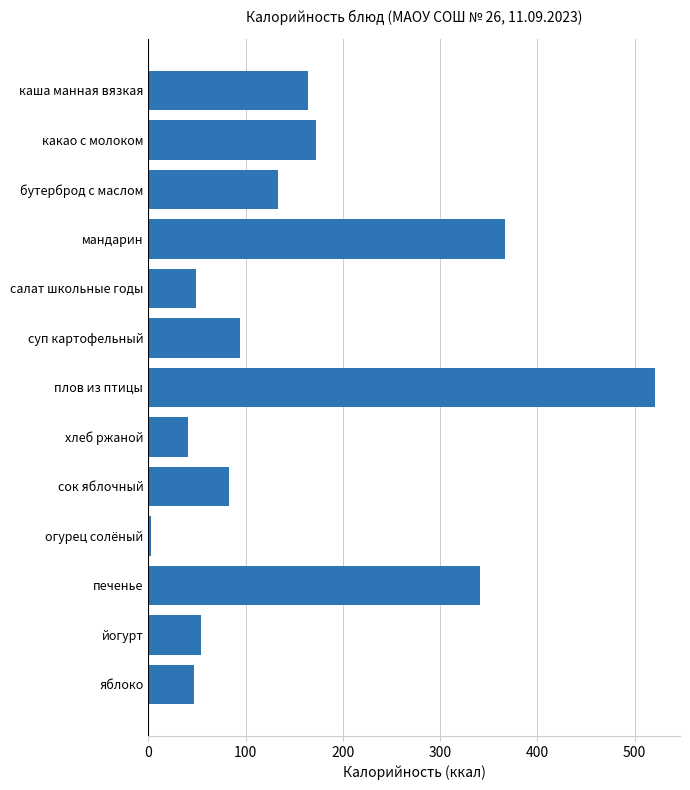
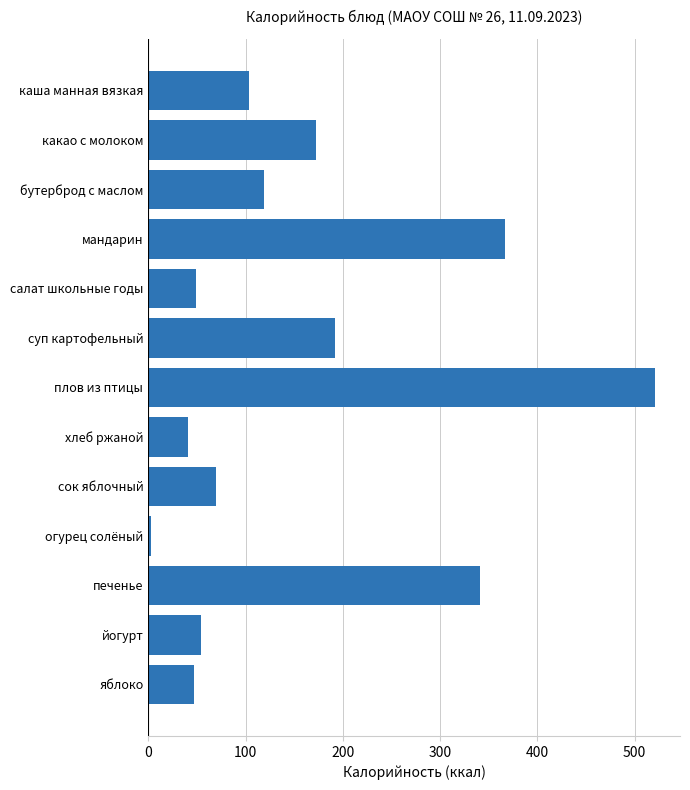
  {
-   "каша манная вязкая": 160,
+   "каша манная вязкая": 100,
    "какао с молоком": 170,
-   "бутерброд с маслом": 130,
+   "бутерброд с маслом": 120,
    "мандарин": 370,
    "салат школьные годы": 50,
-   "суп картофельный": 90,
+   "суп картофельный": 190,
    "плов из птицы": 520,
    "хлеб ржаной": 40,
-   "сок яблочный": 80,
+   "сок яблочный": 70,
    "огурец солёный": 0,
    "печенье": 340,
    "йогурт": 50,
    "яблоко": 50
  }
